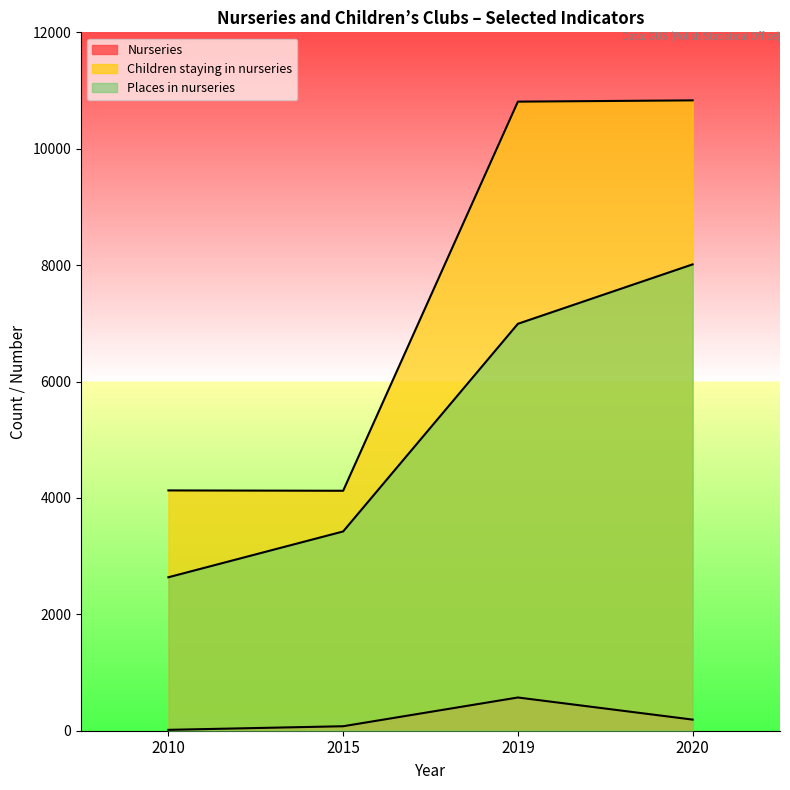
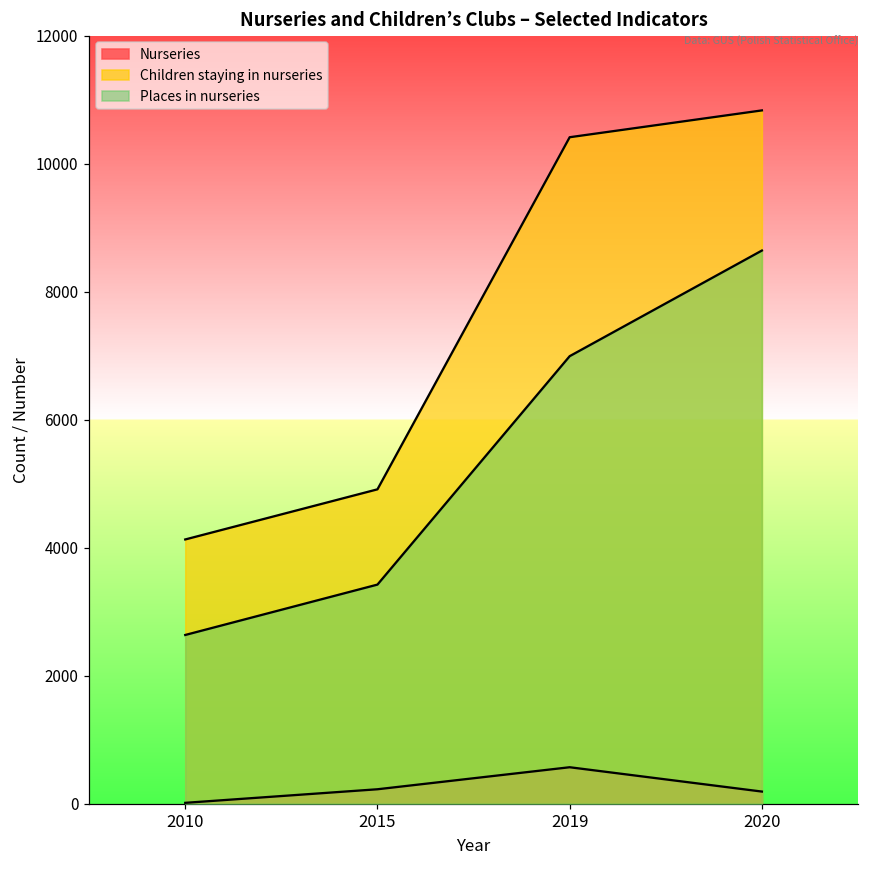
  {
    "Nurseries": {
      "2010": 0,
-     "2015": 100,
+     "2015": 200,
      "2019": 600,
      "2020": 200
    },
    "Children staying in nurseries": {
      "2010": 4100,
-     "2015": 4100,
-     "2019": 10800,
+     "2015": 4900,
+     "2019": 10400,
      "2020": 10800
    },
    "Places in nurseries": {
      "2010": 2600,
      "2015": 3400,
      "2019": 7000,
-     "2020": 8000
+     "2020": 8600
    }
  }
